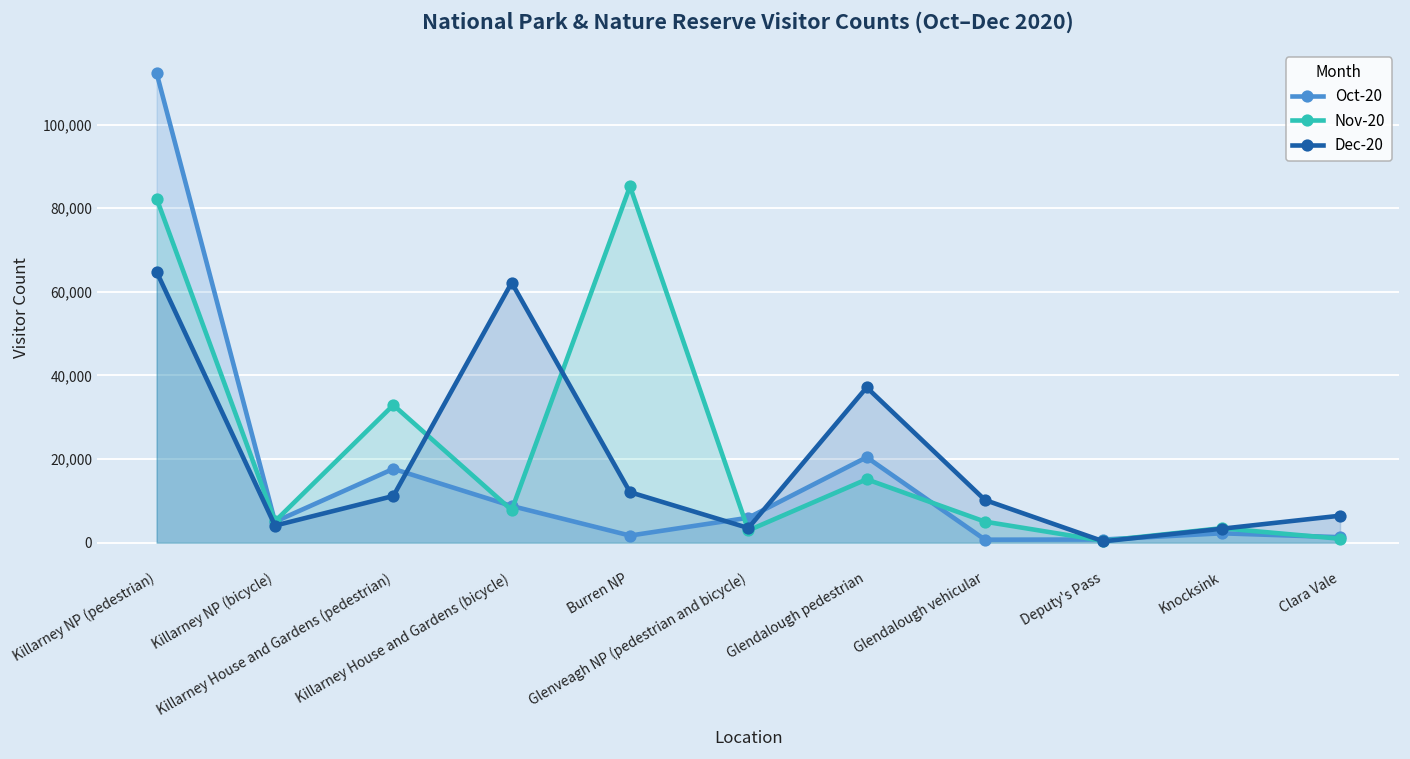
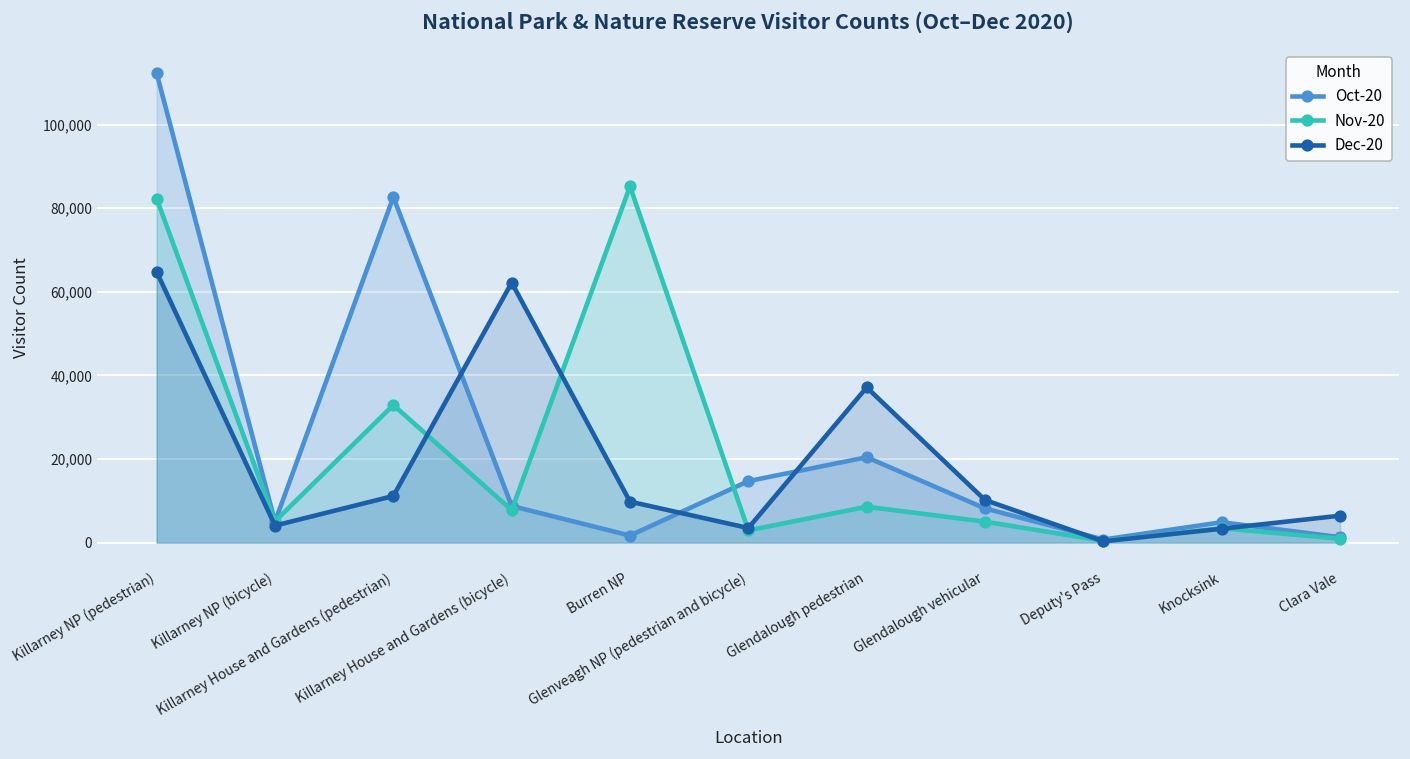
  {
    "Oct-20": {
      "Killarney NP (pedestrian)": "112,000",
-     "Killarney House and Gardens (pedestrian)": "18,000",
+     "Killarney House and Gardens (pedestrian)": "83,000",
      "Killarney House and Gardens (bicycle)": "9,000",
      "Burren NP": "2,000",
-     "Glenveagh NP (pedestrian and bicycle)": "6,000",
+     "Glenveagh NP (pedestrian and bicycle)": "15,000",
      "Glendalough pedestrian": "20,000",
-     "Glendalough vehicular": "1,000",
-     "Knocksink": "2,000"
+     "Glendalough vehicular": "8,000",
+     "Knocksink": "5,000"
    },
    "Nov-20": {
      "Killarney NP (pedestrian)": "82,000",
      "Killarney House and Gardens (pedestrian)": "33,000",
      "Killarney House and Gardens (bicycle)": "8,000",
      "Burren NP": "85,000",
-     "Glendalough pedestrian": "15,000",
+     "Glendalough pedestrian": "9,000",
      "Glendalough vehicular": "5,000"
    },
    "Dec-20": {
      "Killarney NP (pedestrian)": "65,000",
      "Killarney NP (bicycle)": "4,000",
      "Killarney House and Gardens (pedestrian)": "11,000",
      "Killarney House and Gardens (bicycle)": "62,000",
-     "Burren NP": "12,000",
+     "Burren NP": "10,000",
      "Glendalough pedestrian": "37,000",
      "Glendalough vehicular": "10,000",
      "Clara Vale": "6,000"
    }
  }
